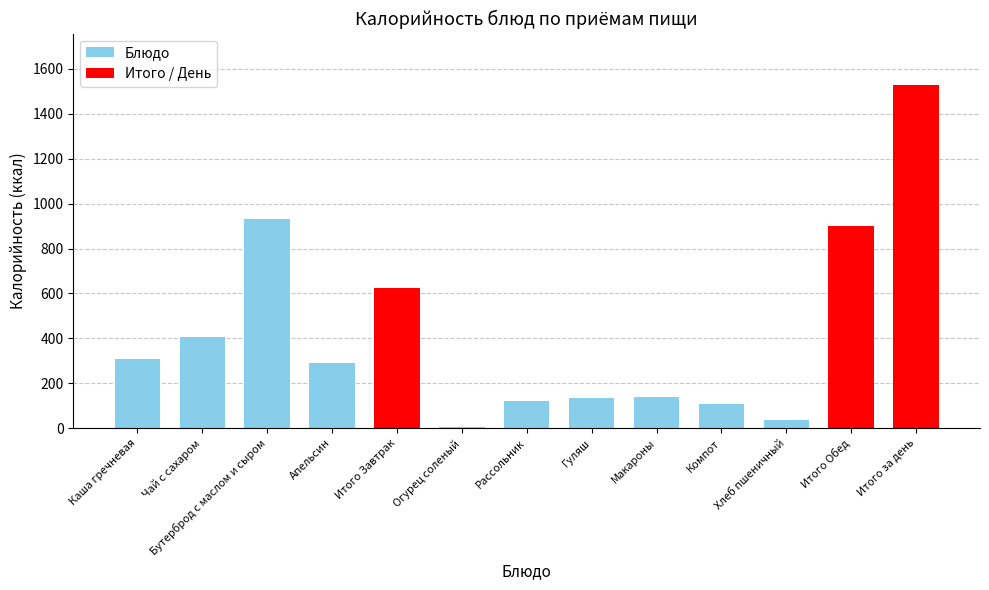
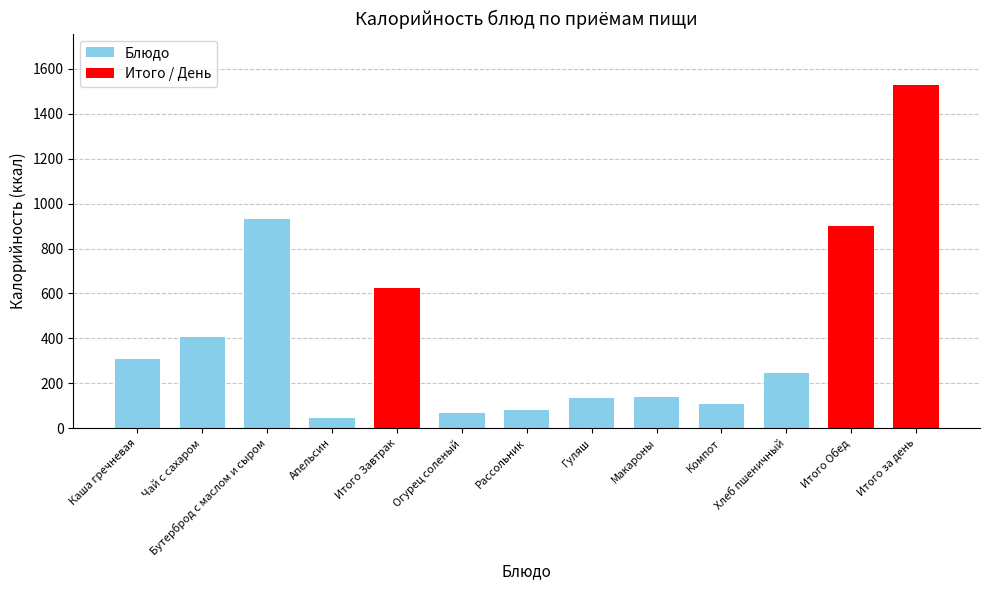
  {
    "Каша гречневая": 310,
    "Чай с сахаром": 410,
    "Бутерброд с маслом и сыром": 930,
-   "Апельсин": 290,
+   "Апельсин": 50,
    "Итого Завтрак": 630,
-   "Огурец соленый": 0,
-   "Рассольник": 120,
+   "Огурец соленый": 70,
+   "Рассольник": 80,
    "Гуляш": 140,
    "Макароны": 140,
    "Компот": 110,
-   "Хлеб пшеничный": 40,
+   "Хлеб пшеничный": 250,
    "Итого Обед": 900,
    "Итого за день": 1530
  }
